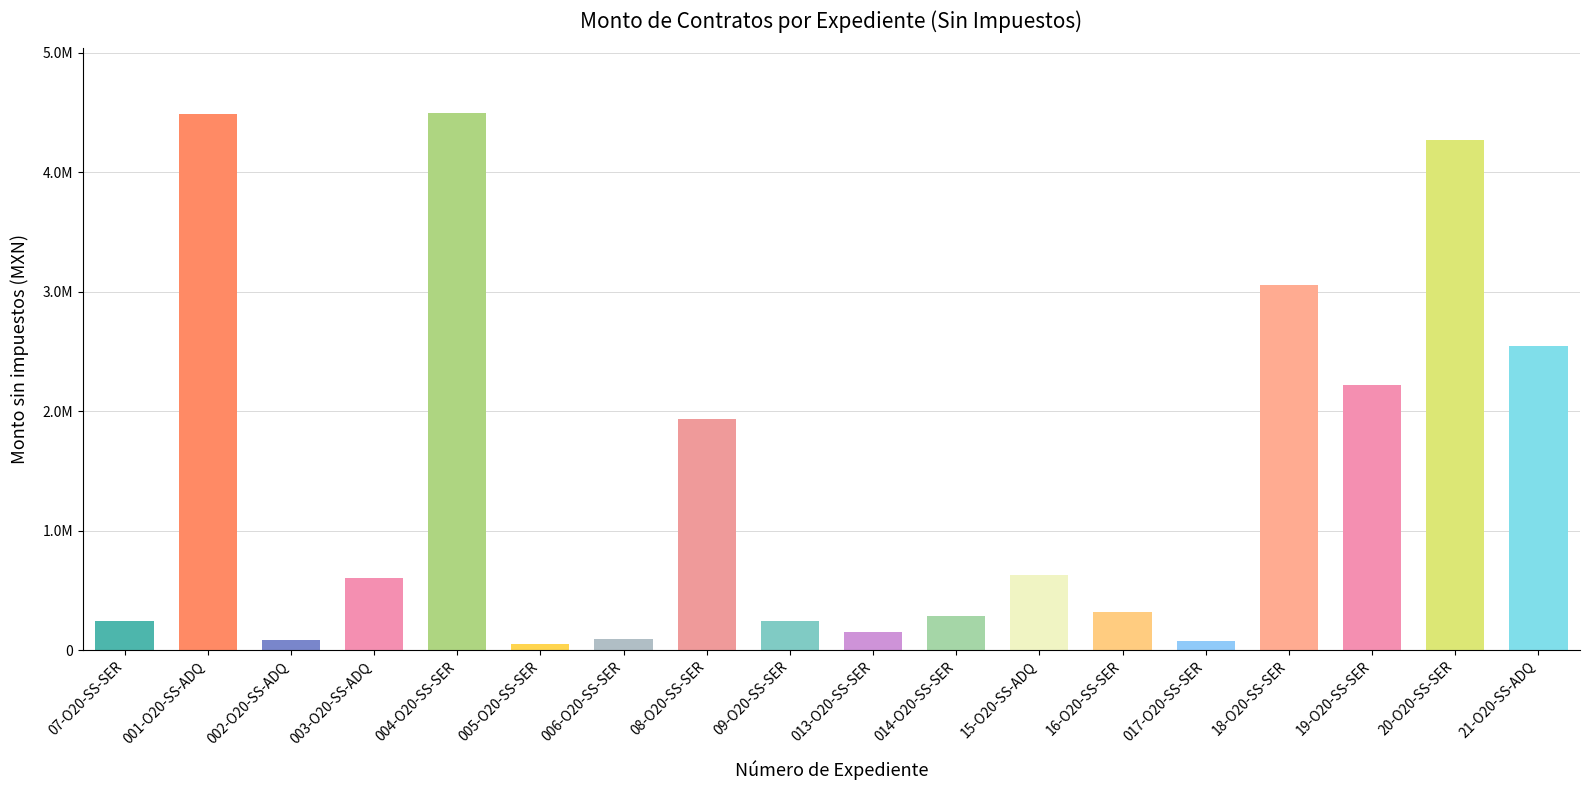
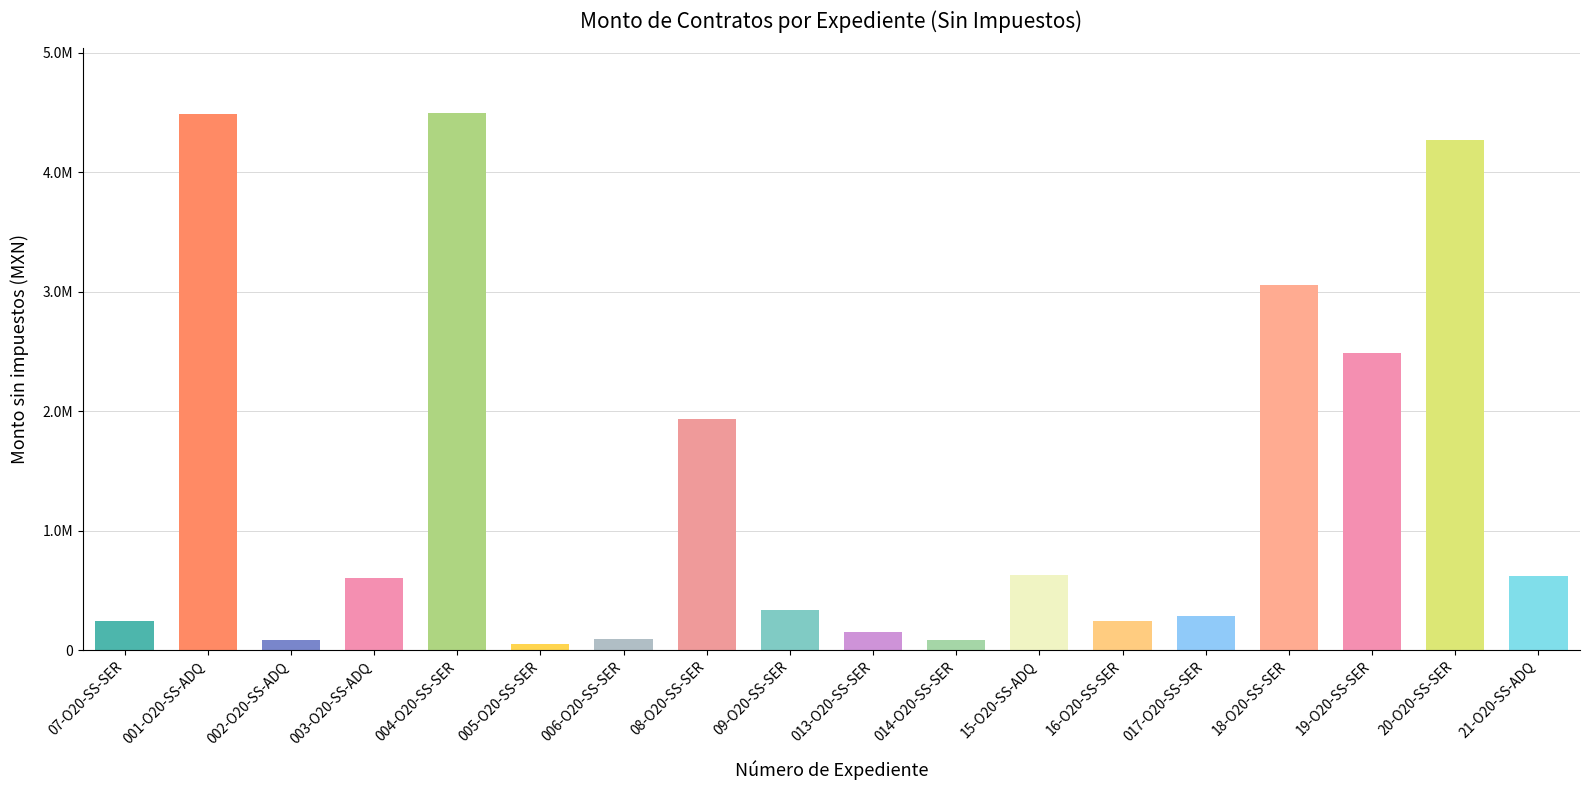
  {
    "07-O20-SS-SER": 240000,
    "001-O20-SS-ADQ": 4480000,
    "002-O20-SS-ADQ": 90000,
    "003-O20-SS-ADQ": 600000,
    "004-O20-SS-SER": 4500000,
    "005-O20-SS-SER": 50000,
    "006-O20-SS-SER": 90000,
    "08-O20-SS-SER": 1940000,
-   "09-O20-SS-SER": 250000,
+   "09-O20-SS-SER": 340000,
    "013-O20-SS-SER": 160000,
-   "014-O20-SS-SER": 290000,
+   "014-O20-SS-SER": 80000,
    "15-O20-SS-ADQ": 630000,
-   "16-O20-SS-SER": 320000,
-   "017-O20-SS-SER": 80000,
+   "16-O20-SS-SER": 240000,
+   "017-O20-SS-SER": 290000,
    "18-O20-SS-SER": 3060000,
-   "19-O20-SS-SER": 2220000,
+   "19-O20-SS-SER": 2490000,
    "20-O20-SS-SER": 4270000,
-   "21-O20-SS-ADQ": 2550000
+   "21-O20-SS-ADQ": 620000
  }
